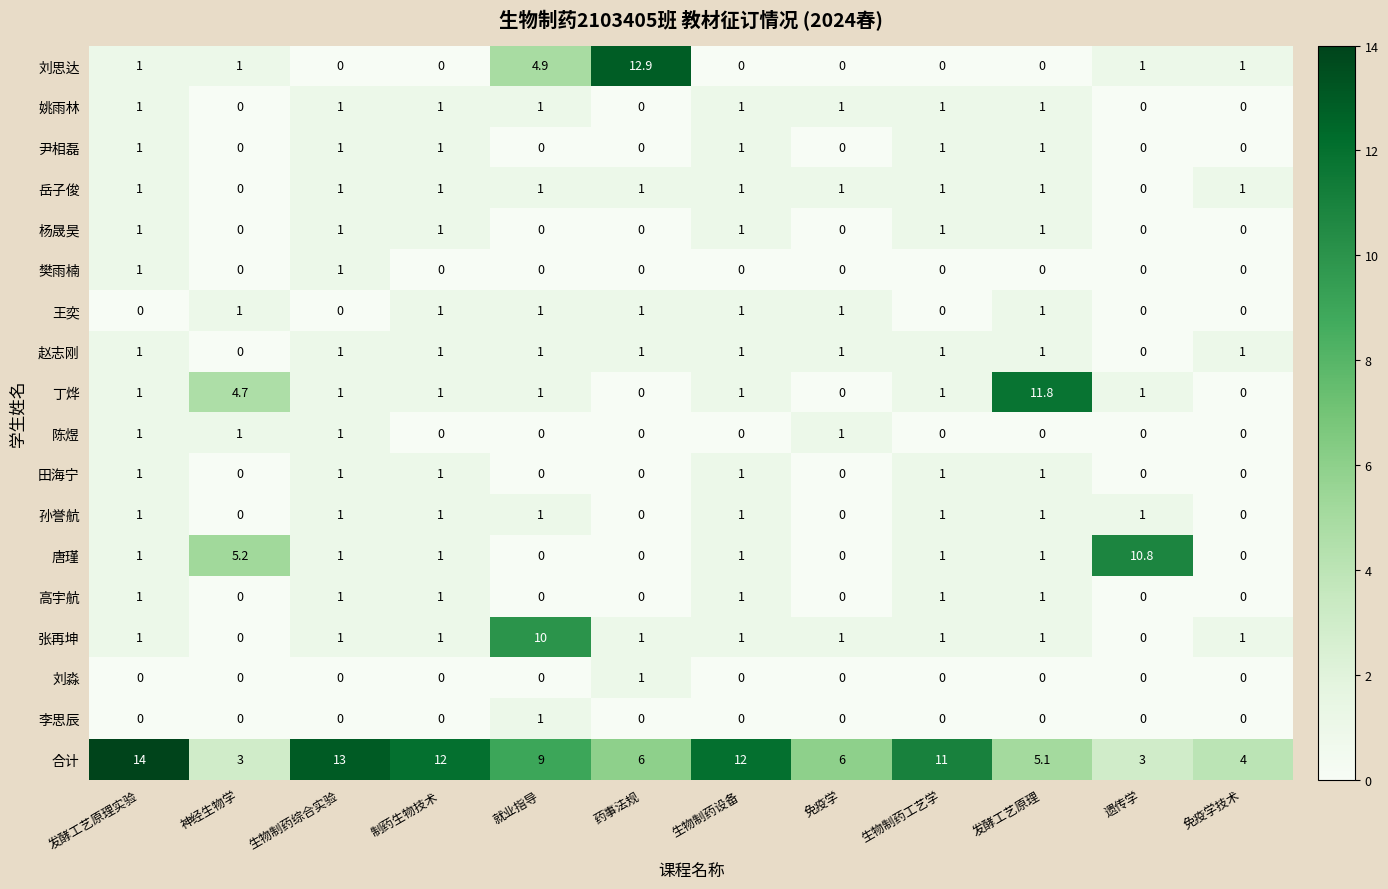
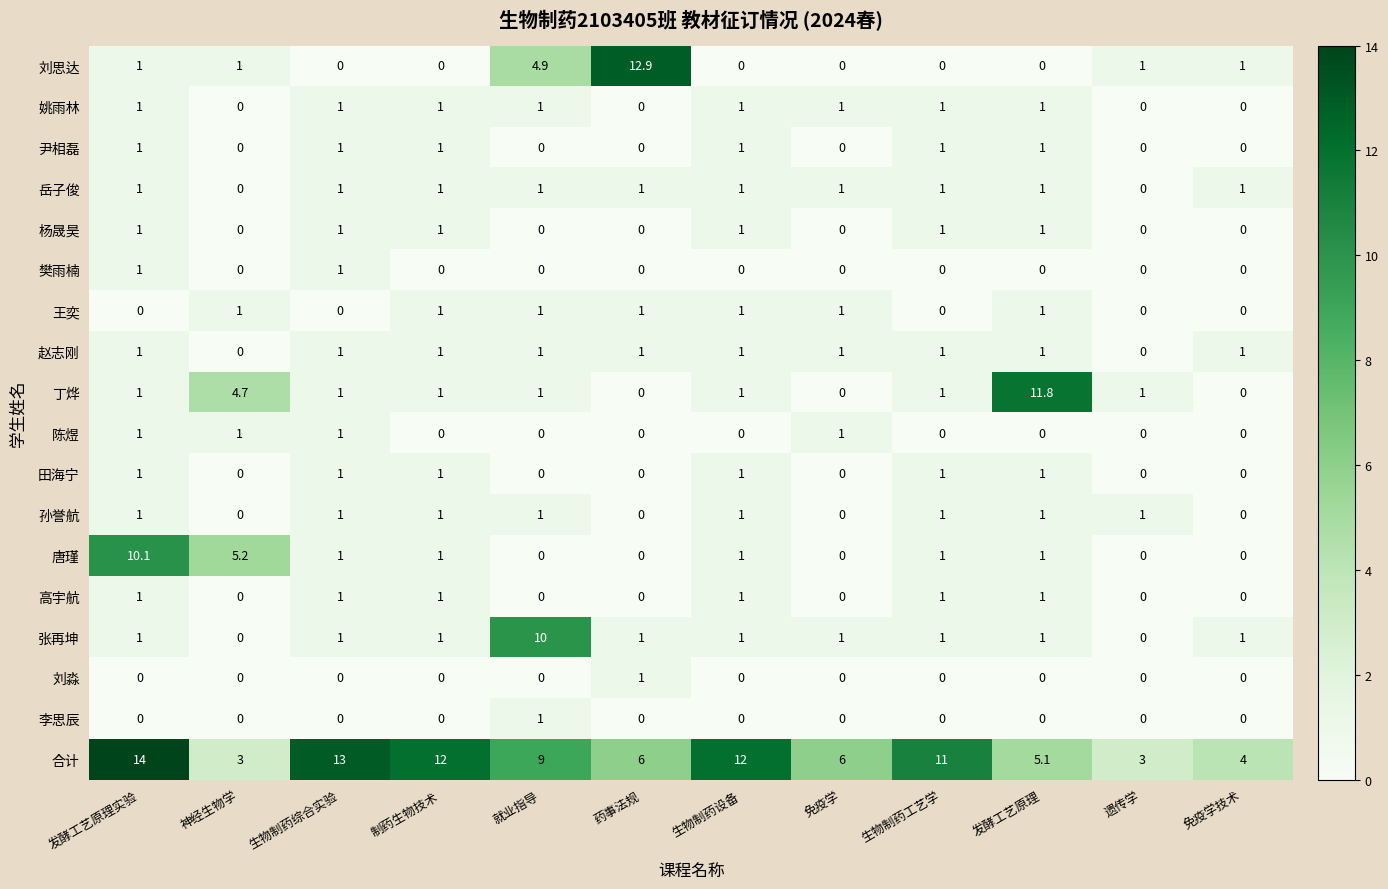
  {
    "唐瑾": {
-     "发酵工艺原理实验": 1,
+     "发酵工艺原理实验": 10.1,
      "神经生物学": 5.2,
      "生物制药综合实验": 1,
      "制药生物技术": 1,
      "就业指导": 0,
      "药事法规": 0,
      "生物制药设备": 1,
      "免疫学": 0,
      "生物制药工艺学": 1,
      "发酵工艺原理": 1,
-     "遗传学": 10.8,
+     "遗传学": 0,
      "免疫学技术": 0
    }
  }
